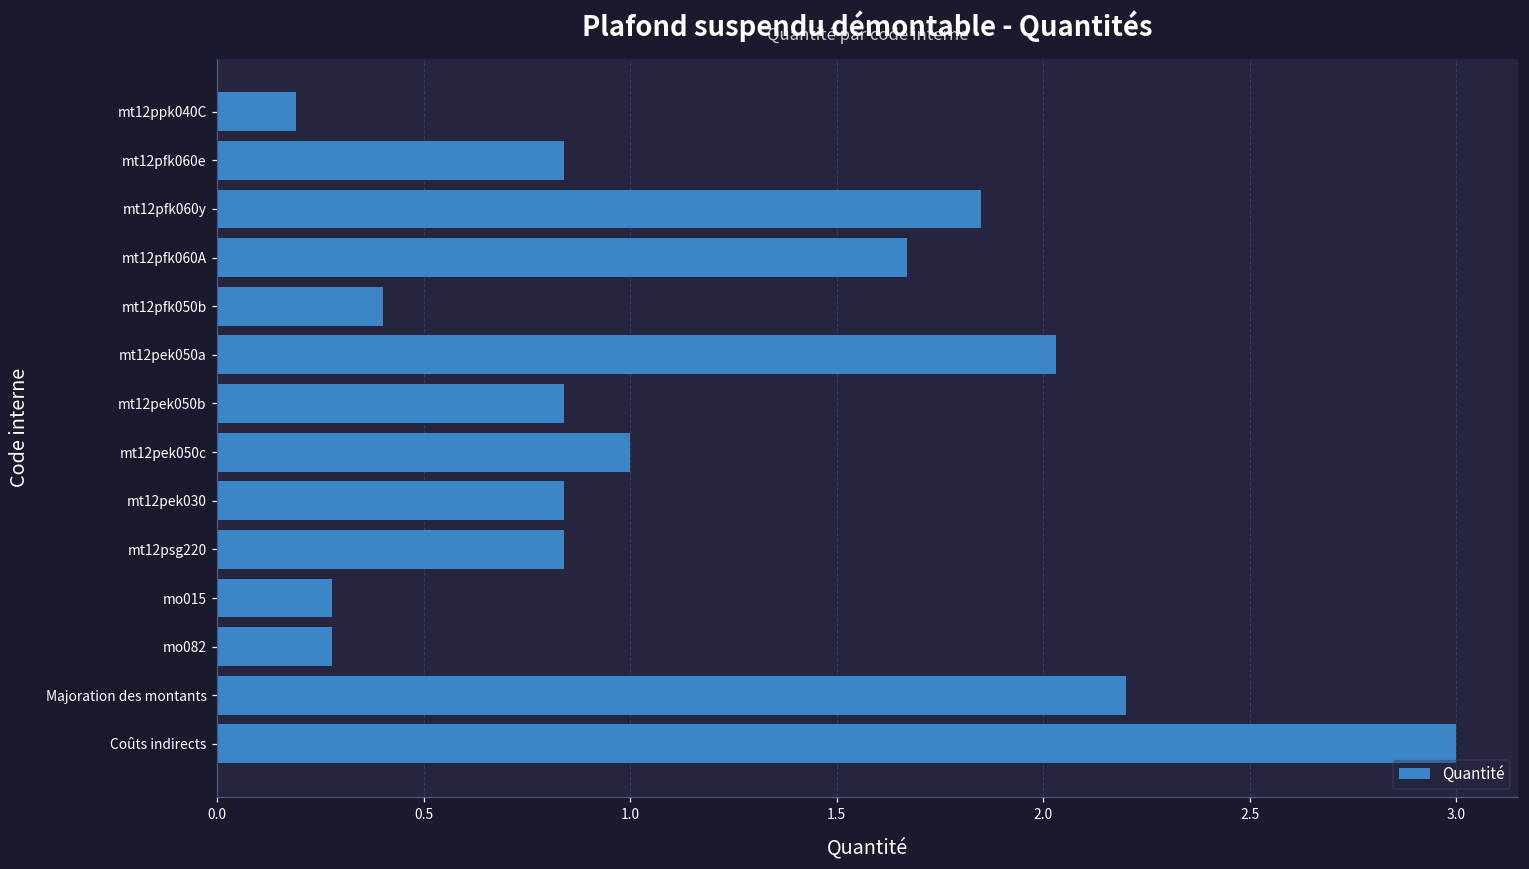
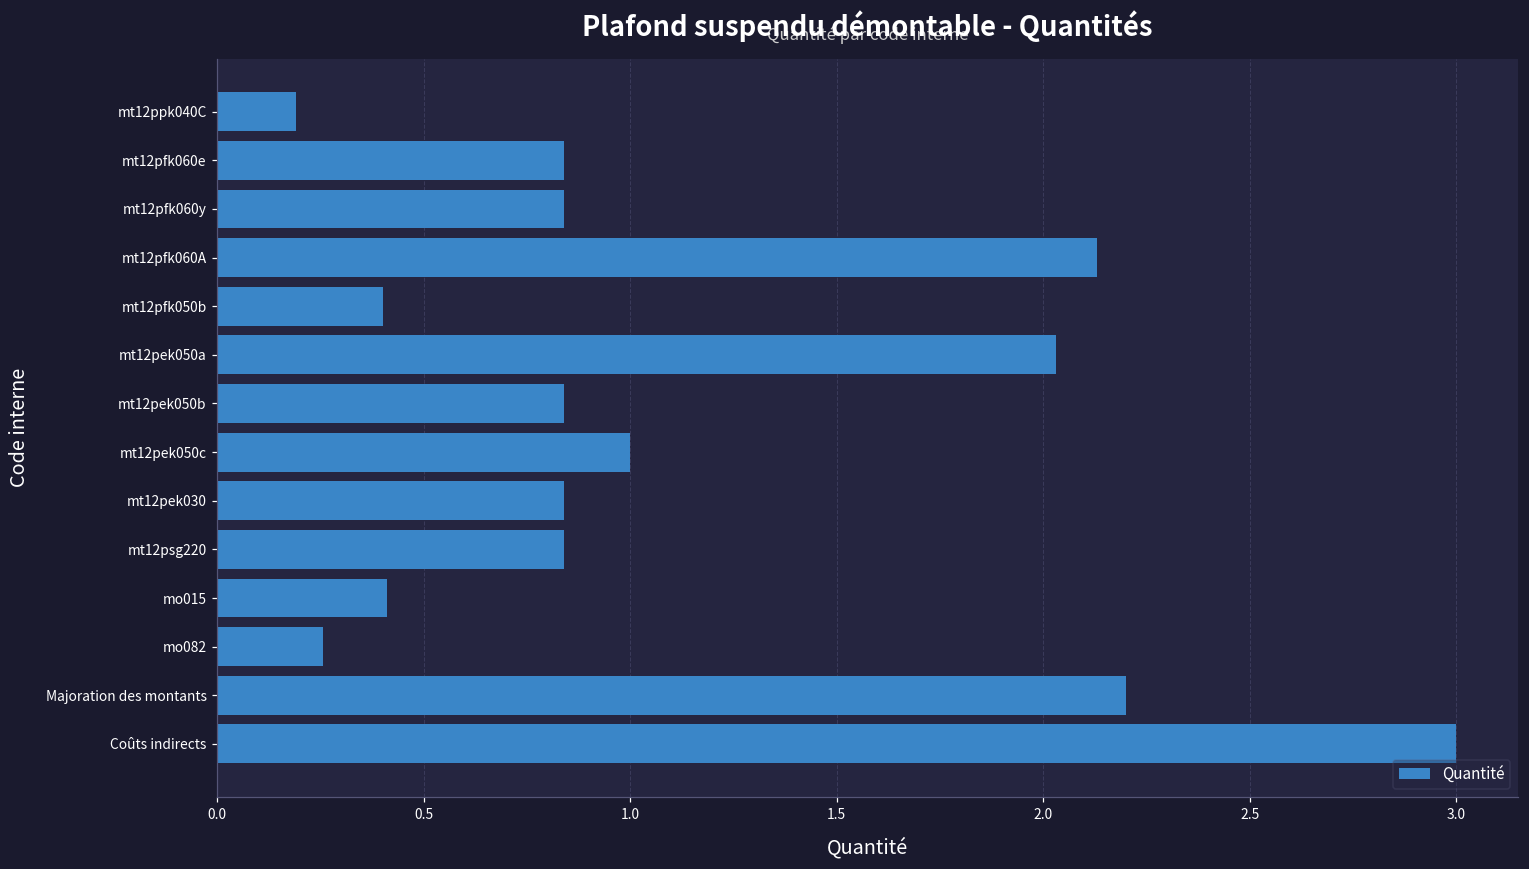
  {
    "mt12ppk040C": 0.19,
    "mt12pfk060e": 0.84,
-   "mt12pfk060y": 1.85,
-   "mt12pfk060A": 1.67,
+   "mt12pfk060y": 0.84,
+   "mt12pfk060A": 2.13,
    "mt12pfk050b": 0.40,
    "mt12pek050a": 2.03,
    "mt12pek050b": 0.84,
    "mt12pek050c": 1.00,
    "mt12pek030": 0.84,
    "mt12psg220": 0.84,
-   "mo015": 0.28,
-   "mo082": 0.28,
+   "mo015": 0.41,
+   "mo082": 0.26,
    "Majoration des montants": 2.20,
    "Coûts indirects": 3.00
  }
